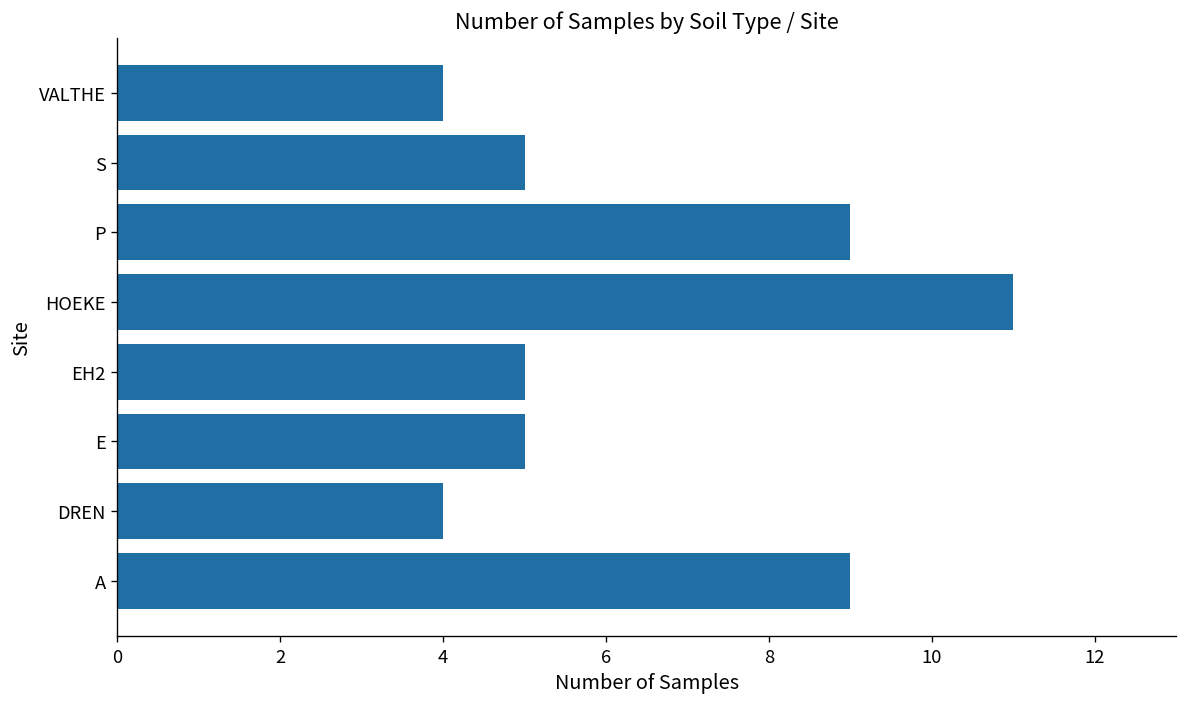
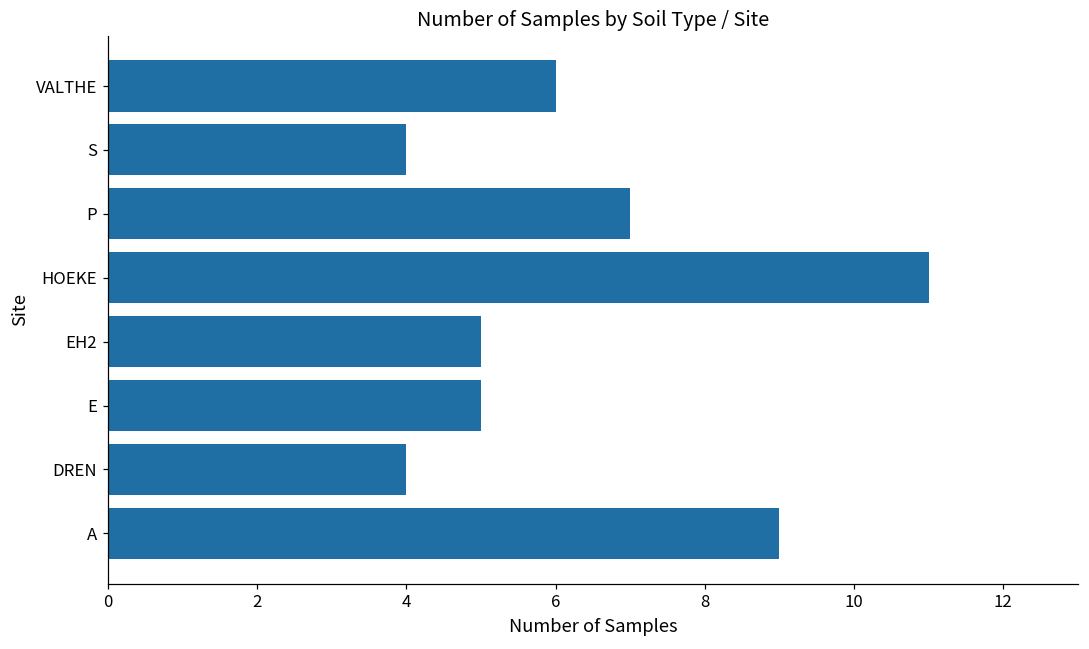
  {
-   "VALTHE": 4,
-   "S": 5,
-   "P": 9,
+   "VALTHE": 6,
+   "S": 4,
+   "P": 7,
    "HOEKE": 11,
    "EH2": 5,
    "E": 5,
    "DREN": 4,
    "A": 9
  }
